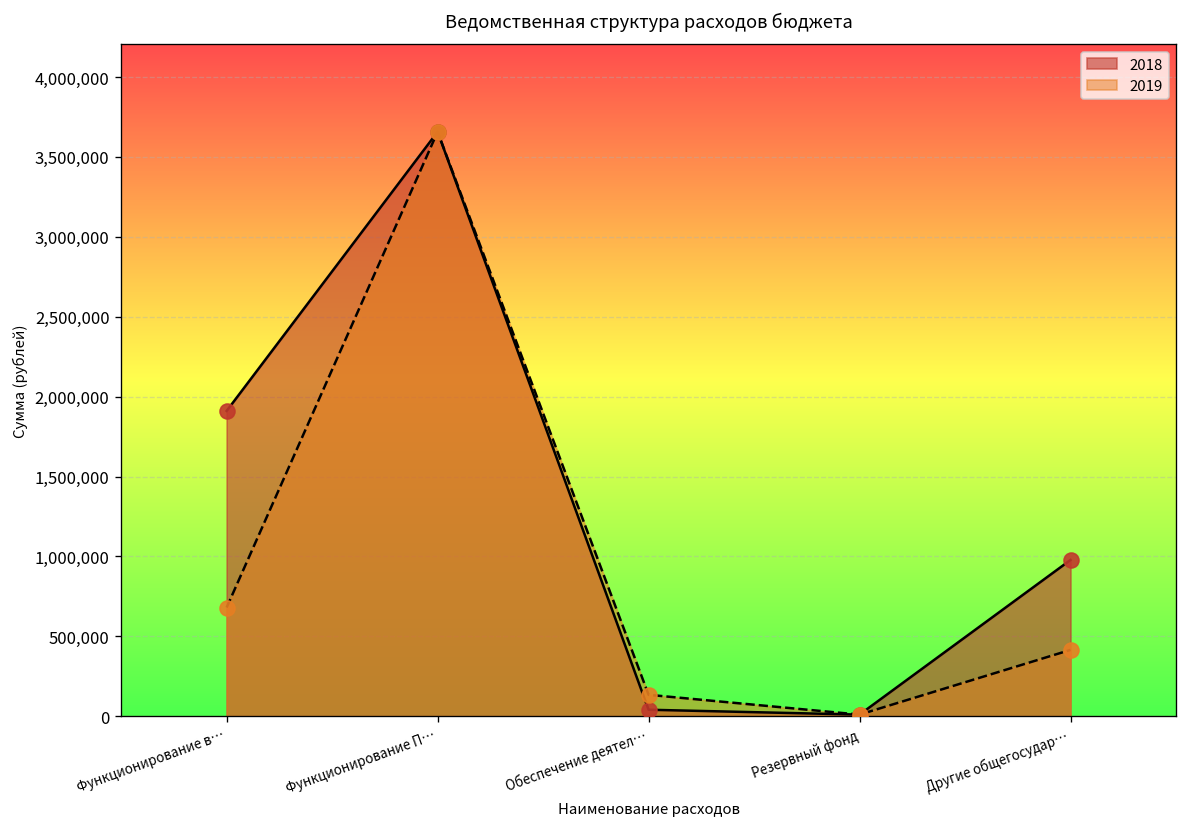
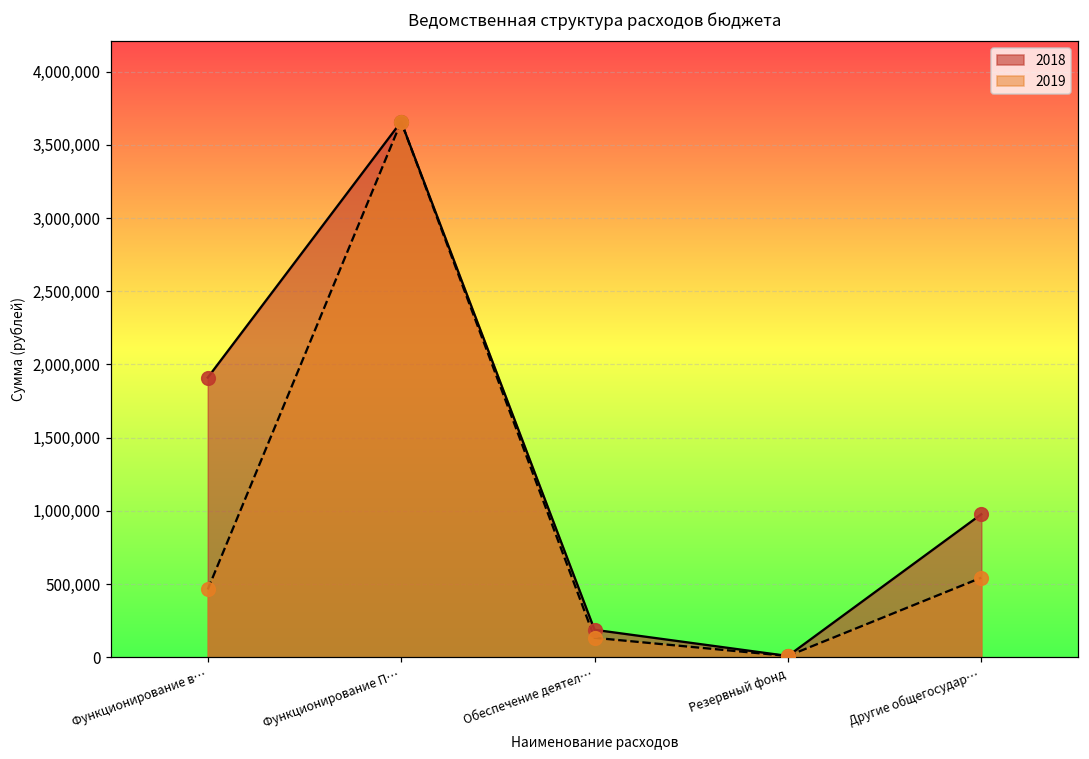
  {
    "2018": {
      "Функционирование в…": "1,910,000",
-     "Обеспечение деятел…": "40,000",
+     "Обеспечение деятел…": "190,000",
      "Другие общегосудар…": "980,000"
    },
    "2019": {
-     "Функционирование в…": "680,000",
+     "Функционирование в…": "460,000",
      "Обеспечение деятел…": "130,000",
-     "Другие общегосудар…": "410,000"
+     "Другие общегосудар…": "540,000"
    }
  }
